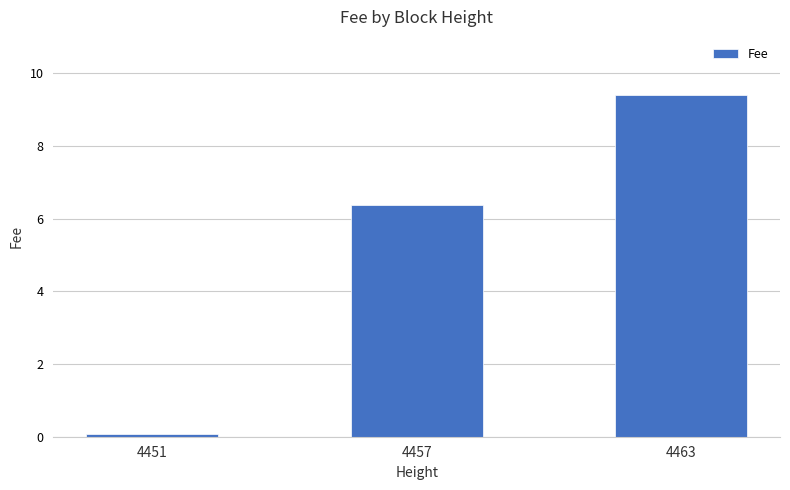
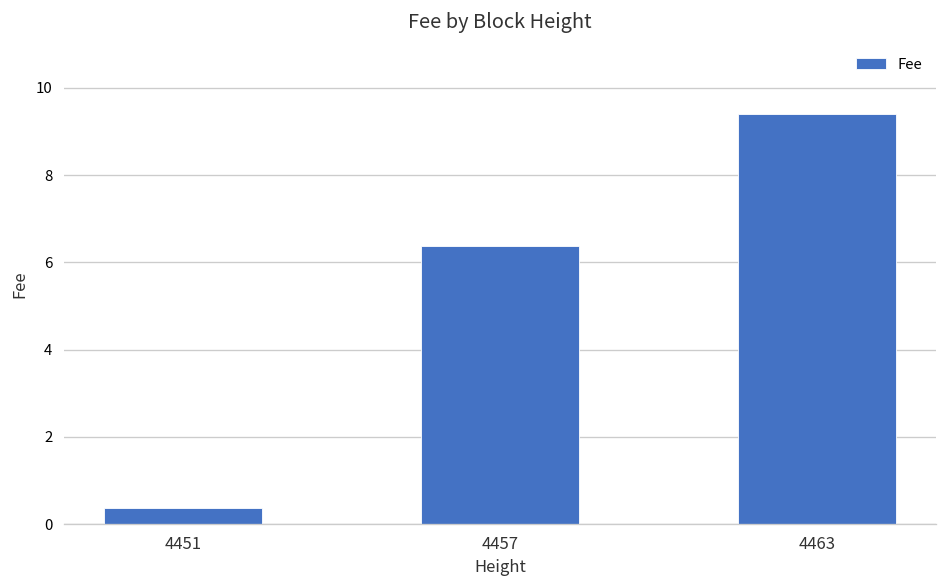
  {
-   "4451": 0.1,
+   "4451": 0.4,
    "4457": 6.4,
    "4463": 9.4
  }
